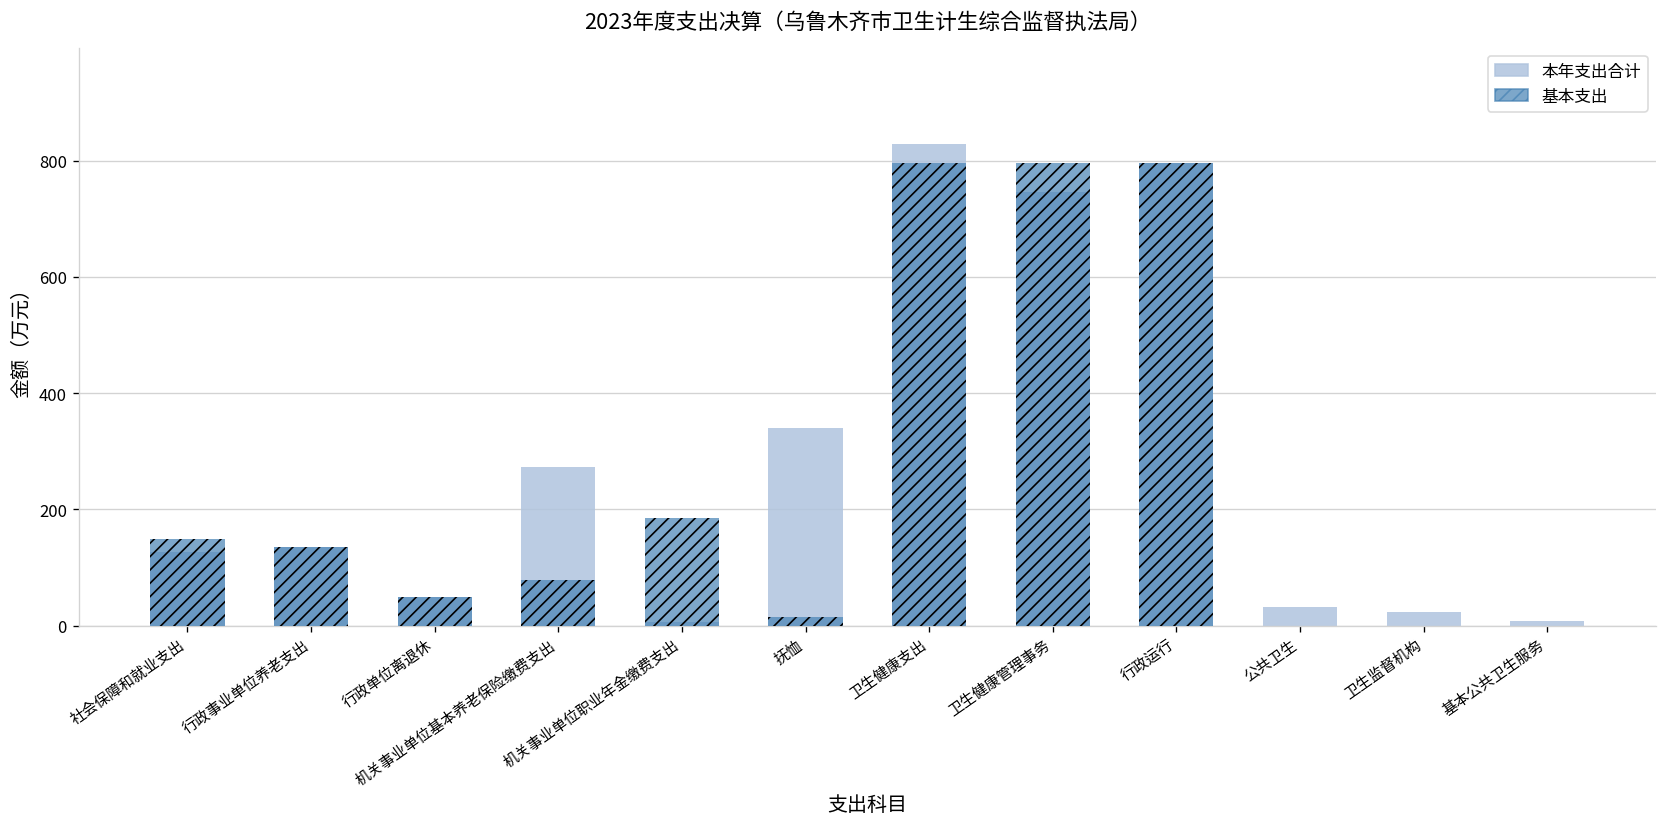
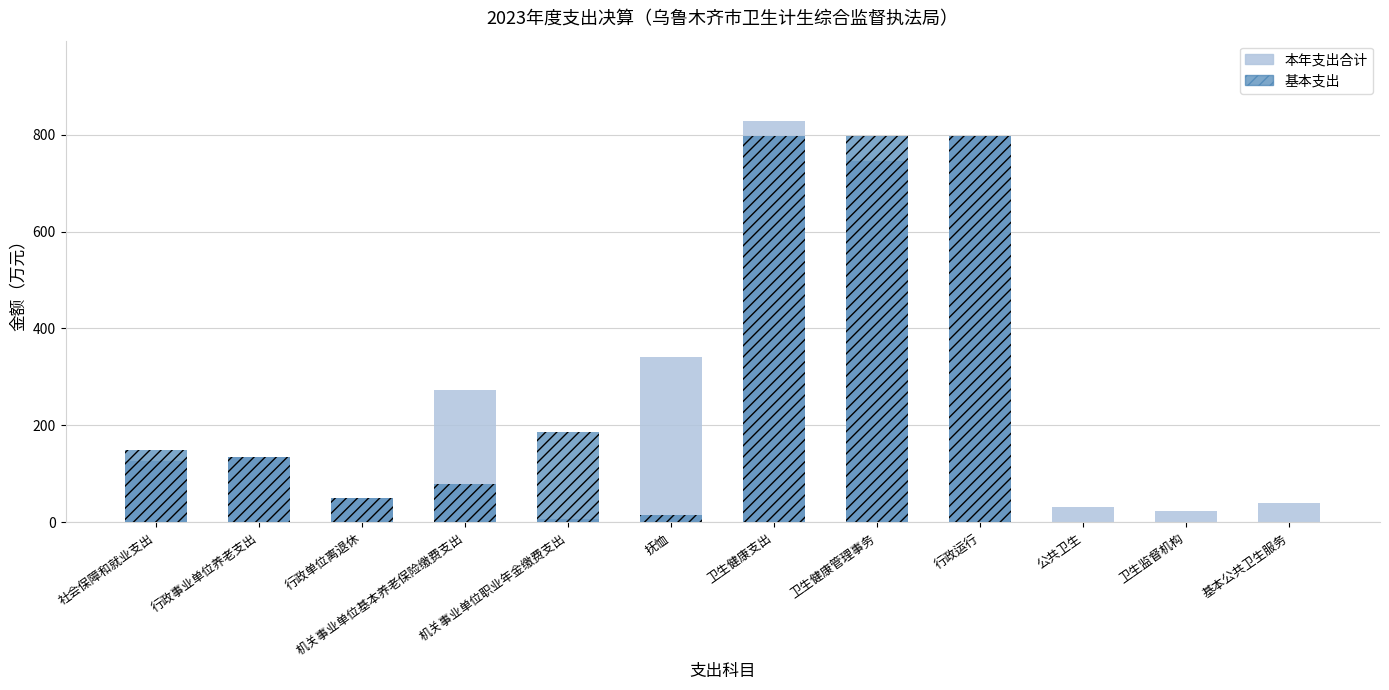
  {
    "本年支出合计": {
      "行政事业单位养老支出": 140,
      "行政单位离退休": 50,
      "机关事业单位基本养老保险缴费支出": 270,
      "抚恤": 340,
      "卫生健康支出": 830,
      "行政运行": 800,
      "公共卫生": 30,
      "卫生监督机构": 20,
-     "基本公共卫生服务": 10
+     "基本公共卫生服务": 40
    },
    "基本支出": {
      "社会保障和就业支出": 150,
      "行政事业单位养老支出": 140,
      "行政单位离退休": 50,
      "机关事业单位职业年金缴费支出": 190,
      "卫生健康管理事务": 800,
      "行政运行": 800,
      "公共卫生": 0,
      "卫生监督机构": 0,
      "基本公共卫生服务": 0
    }
  }
